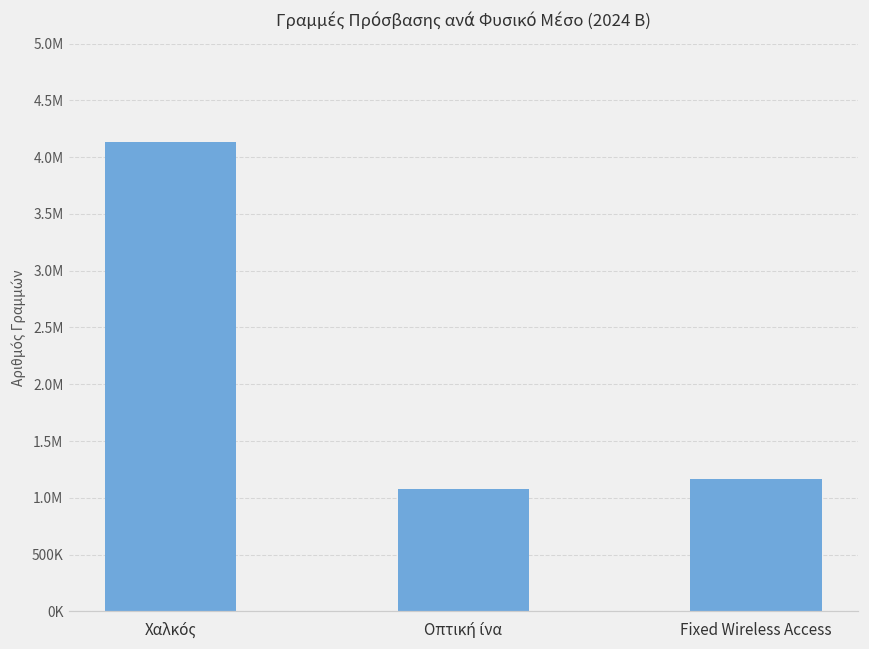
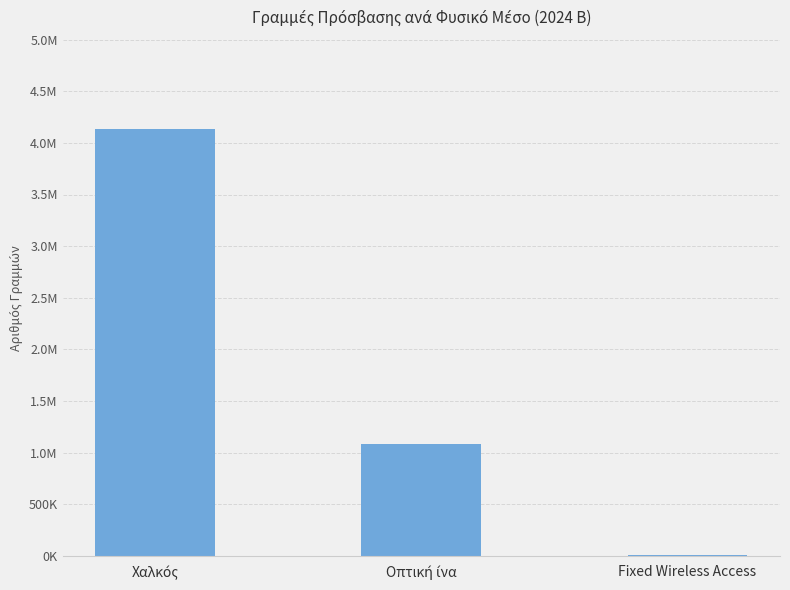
  {
    "Χαλκός": 4130000,
    "Οπτική ίνα": 1080000,
-   "Fixed Wireless Access": 1160000
+   "Fixed Wireless Access": 0
  }
